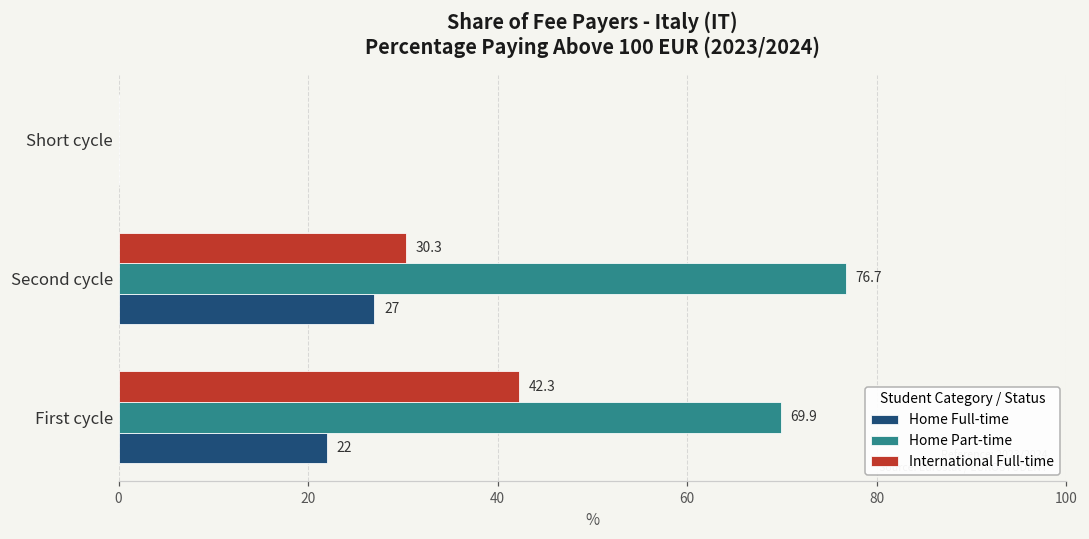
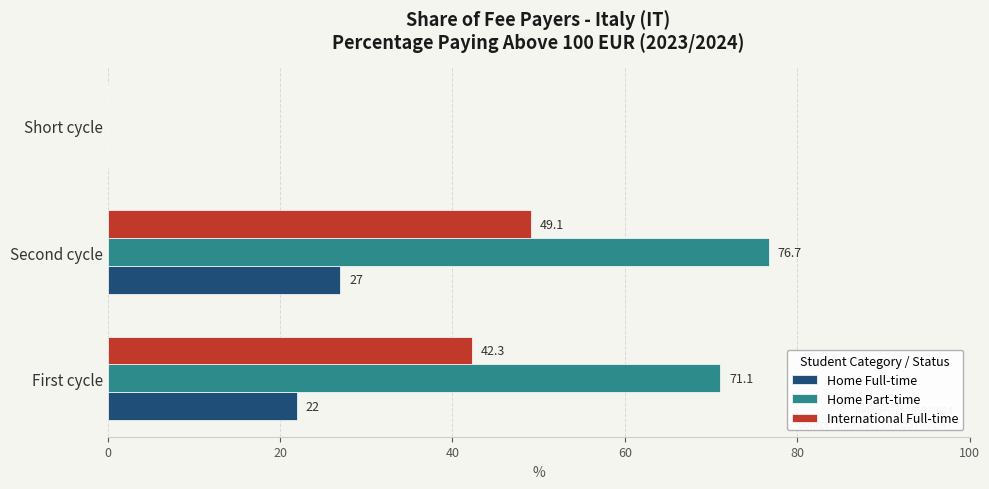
  {
    "Home Full-time": {
      "Second cycle": 27,
      "First cycle": 22
    },
    "Home Part-time": {
      "Second cycle": 76.7,
-     "First cycle": 69.9
+     "First cycle": 71.1
    },
    "International Full-time": {
-     "Second cycle": 30.3,
+     "Second cycle": 49.1,
      "First cycle": 42.3
    }
  }
